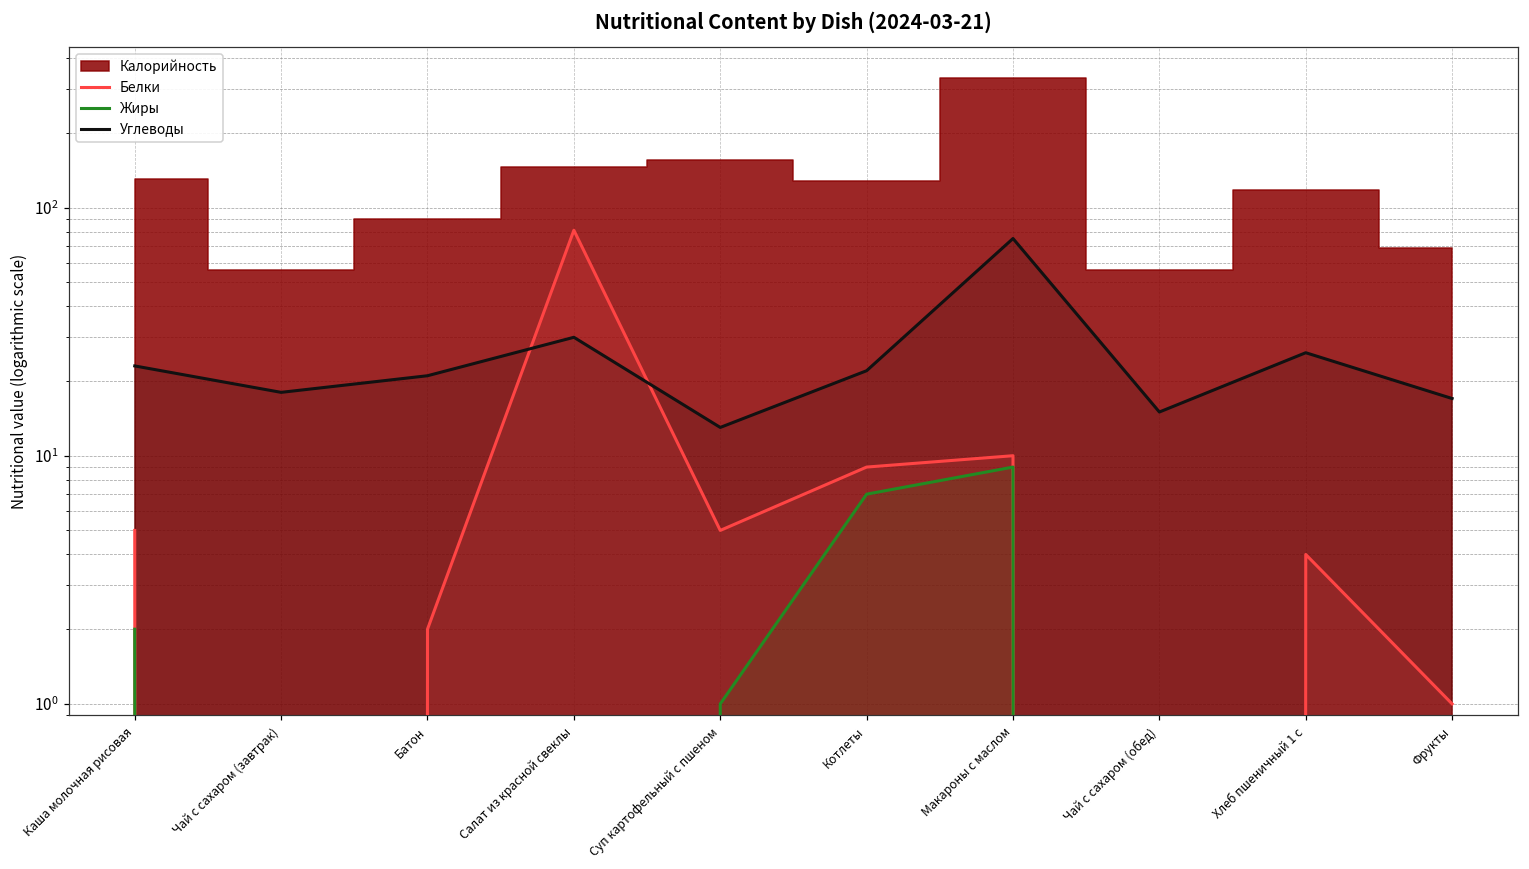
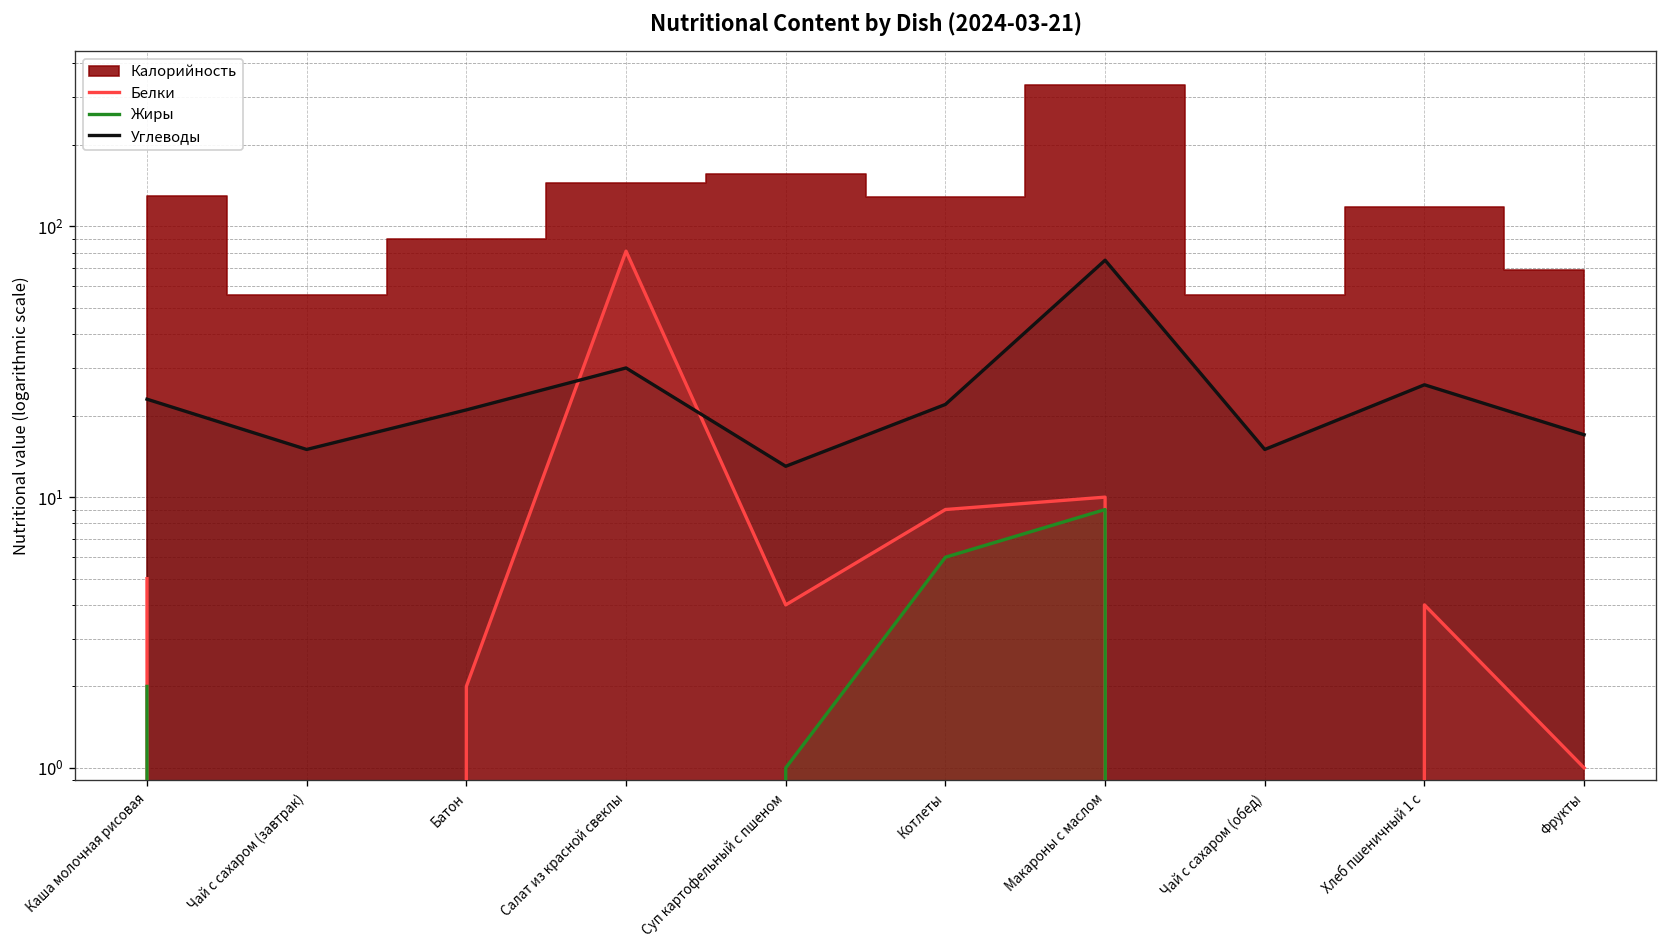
  {
    "Белки": {
      "Каша молочная рисовая": 5,
      "Батон": 2,
      "Салат из красной свеклы": 81,
-     "Суп картофельный с пшеном": 5,
+     "Суп картофельный с пшеном": 4,
      "Котлеты": 9,
      "Макароны с маслом": 10,
      "Хлеб пшеничный 1 с": 4,
      "Фрукты": 1
    },
    "Жиры": {
      "Каша молочная рисовая": 2,
      "Суп картофельный с пшеном": 1,
-     "Котлеты": 7,
+     "Котлеты": 6,
      "Макароны с маслом": 9
    },
    "Углеводы": {
      "Каша молочная рисовая": 23,
-     "Чай с сахаром (завтрак)": 18,
+     "Чай с сахаром (завтрак)": 15,
      "Батон": 21,
      "Салат из красной свеклы": 30,
      "Суп картофельный с пшеном": 13,
      "Котлеты": 22,
      "Макароны с маслом": 75,
      "Чай с сахаром (обед)": 15,
      "Хлеб пшеничный 1 с": 26,
      "Фрукты": 17
    }
  }
